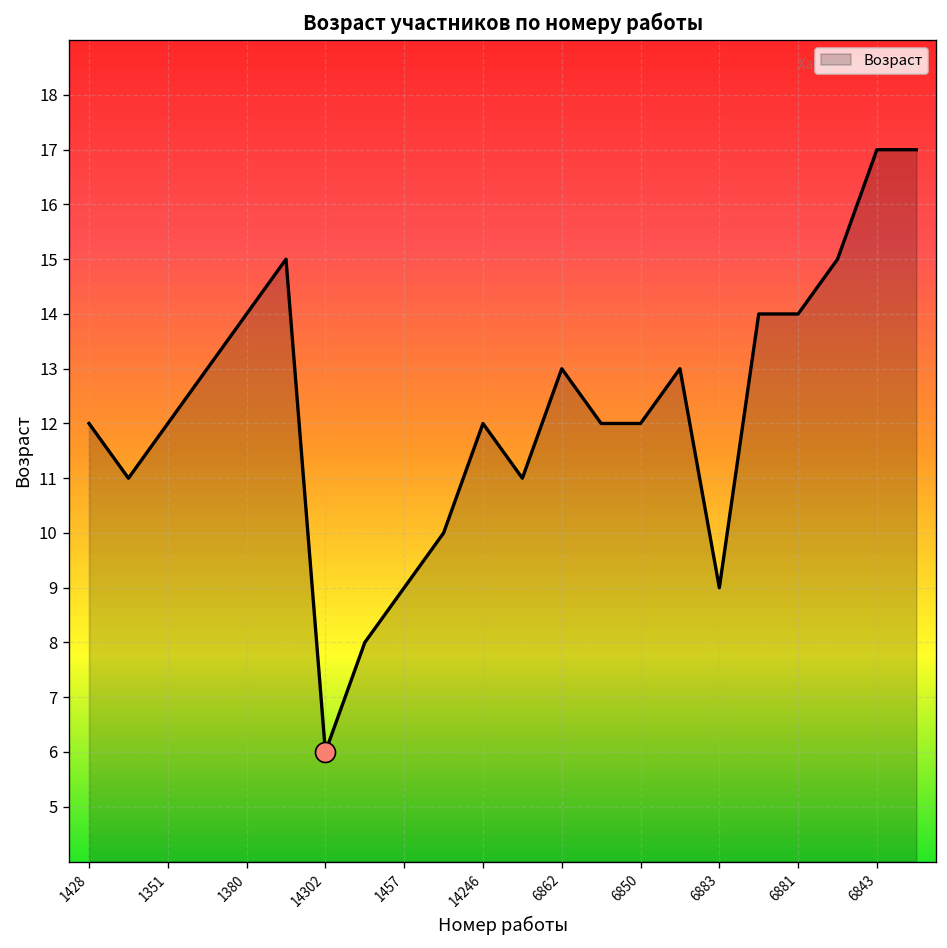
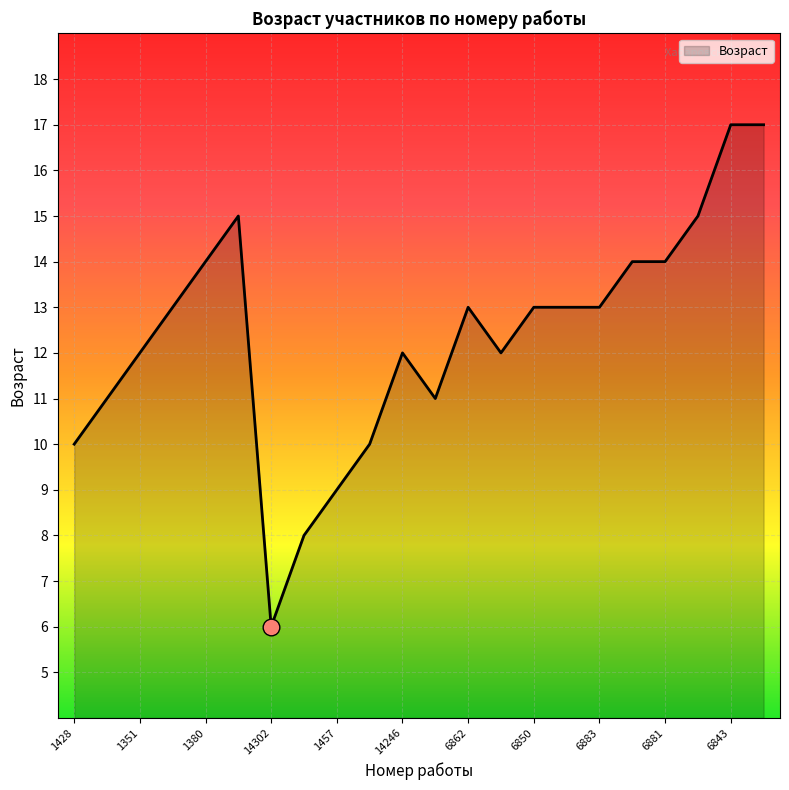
  {
    "Возраст": {
-     "1428": 12,
+     "1428": 10,
      "1351": 12,
      "1380": 14,
      "1457": 9,
      "14246": 12,
      "6862": 13,
-     "6850": 12,
-     "6883": 9,
+     "6850": 13,
+     "6883": 13,
      "6881": 14,
      "6843": 17
    }
  }
